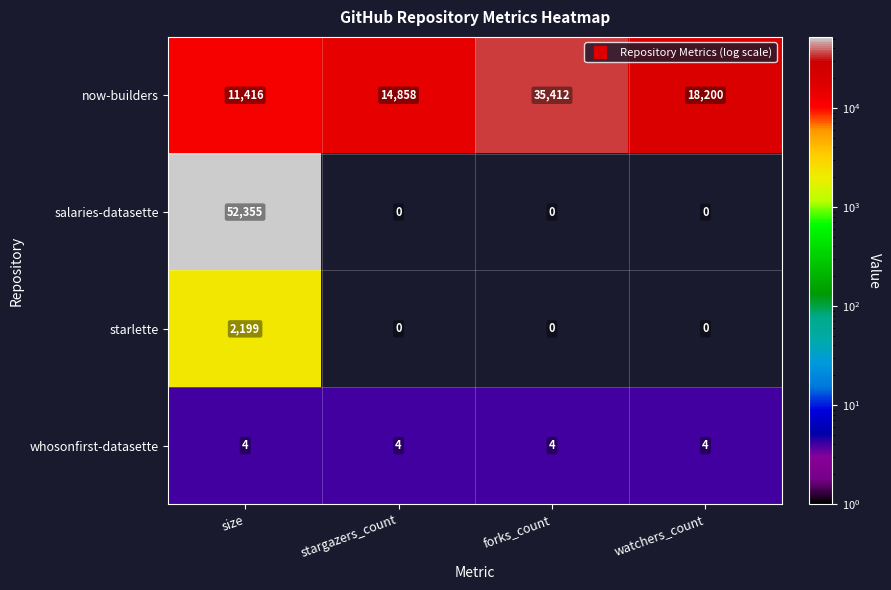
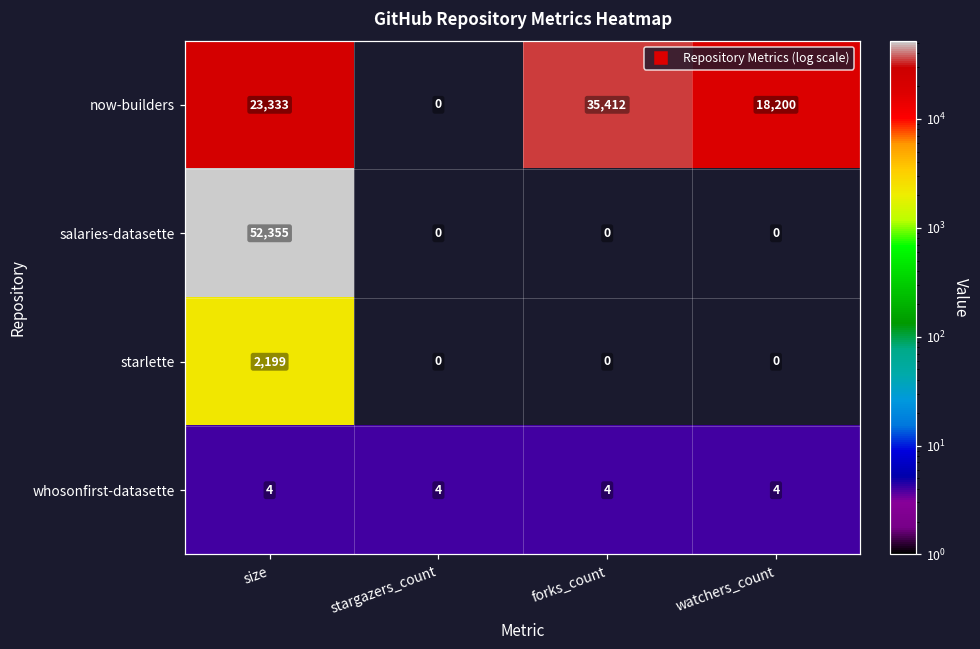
  {
    "now-builders": {
-     "size": "11,416",
-     "stargazers_count": "14,858"
+     "size": "23,333",
+     "stargazers_count": "0"
    }
  }
